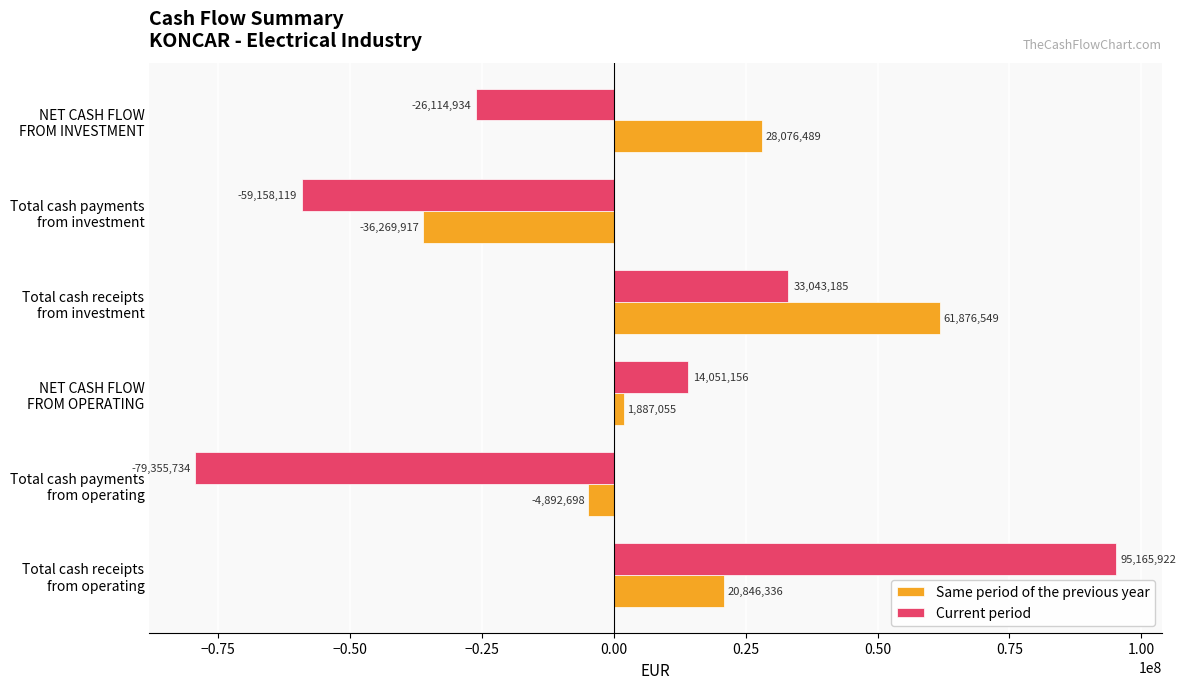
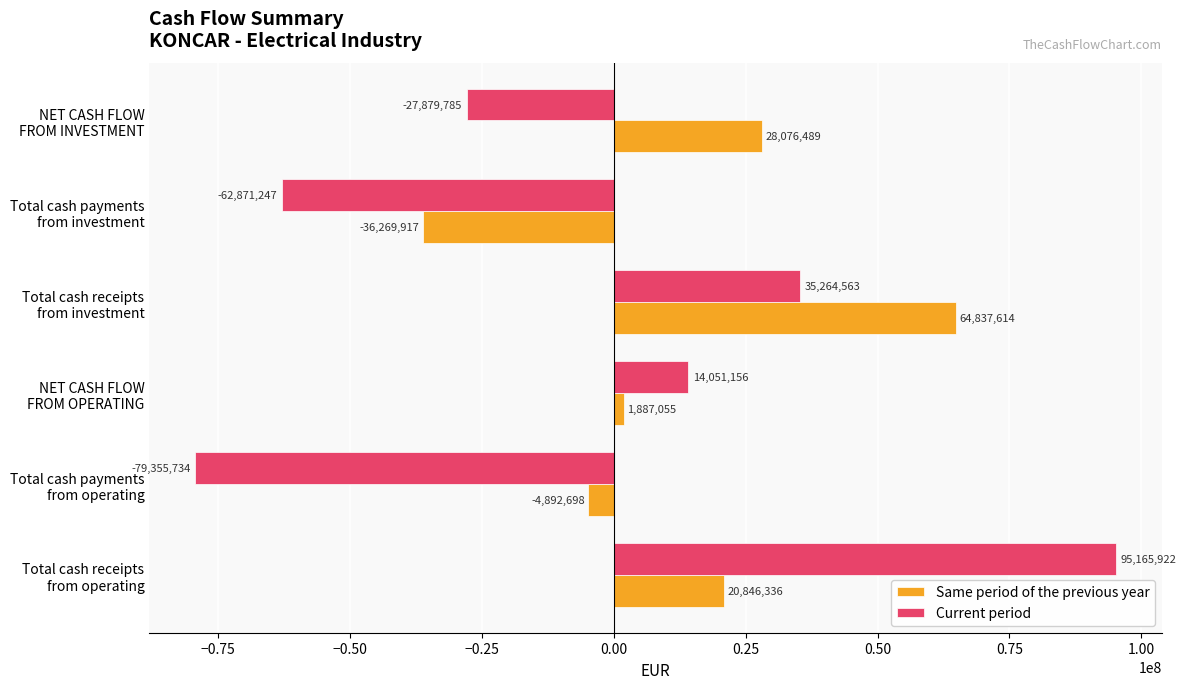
  {
    "Same period of the previous year": {
      "NET CASH FLOW FROM INVESTMENT": "28,076,489",
      "Total cash payments from investment": "-36,269,917",
-     "Total cash receipts from investment": "61,876,549",
+     "Total cash receipts from investment": "64,837,614",
      "NET CASH FLOW FROM OPERATING": "1,887,055",
      "Total cash payments from operating": "-4,892,698",
      "Total cash receipts from operating": "20,846,336"
    },
    "Current period": {
-     "NET CASH FLOW FROM INVESTMENT": "-26,114,934",
-     "Total cash payments from investment": "-59,158,119",
-     "Total cash receipts from investment": "33,043,185",
+     "NET CASH FLOW FROM INVESTMENT": "-27,879,785",
+     "Total cash payments from investment": "-62,871,247",
+     "Total cash receipts from investment": "35,264,563",
      "NET CASH FLOW FROM OPERATING": "14,051,156",
      "Total cash payments from operating": "-79,355,734",
      "Total cash receipts from operating": "95,165,922"
    }
  }
